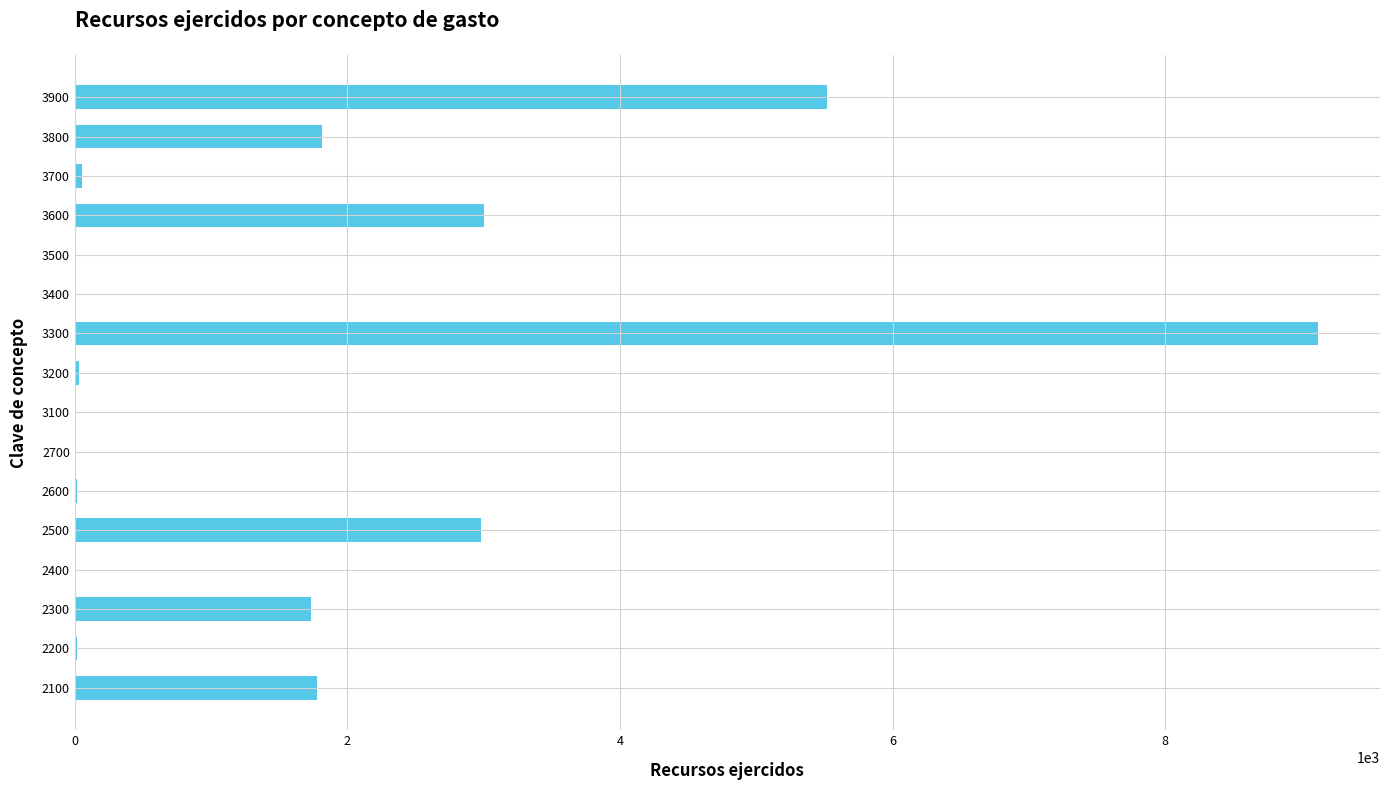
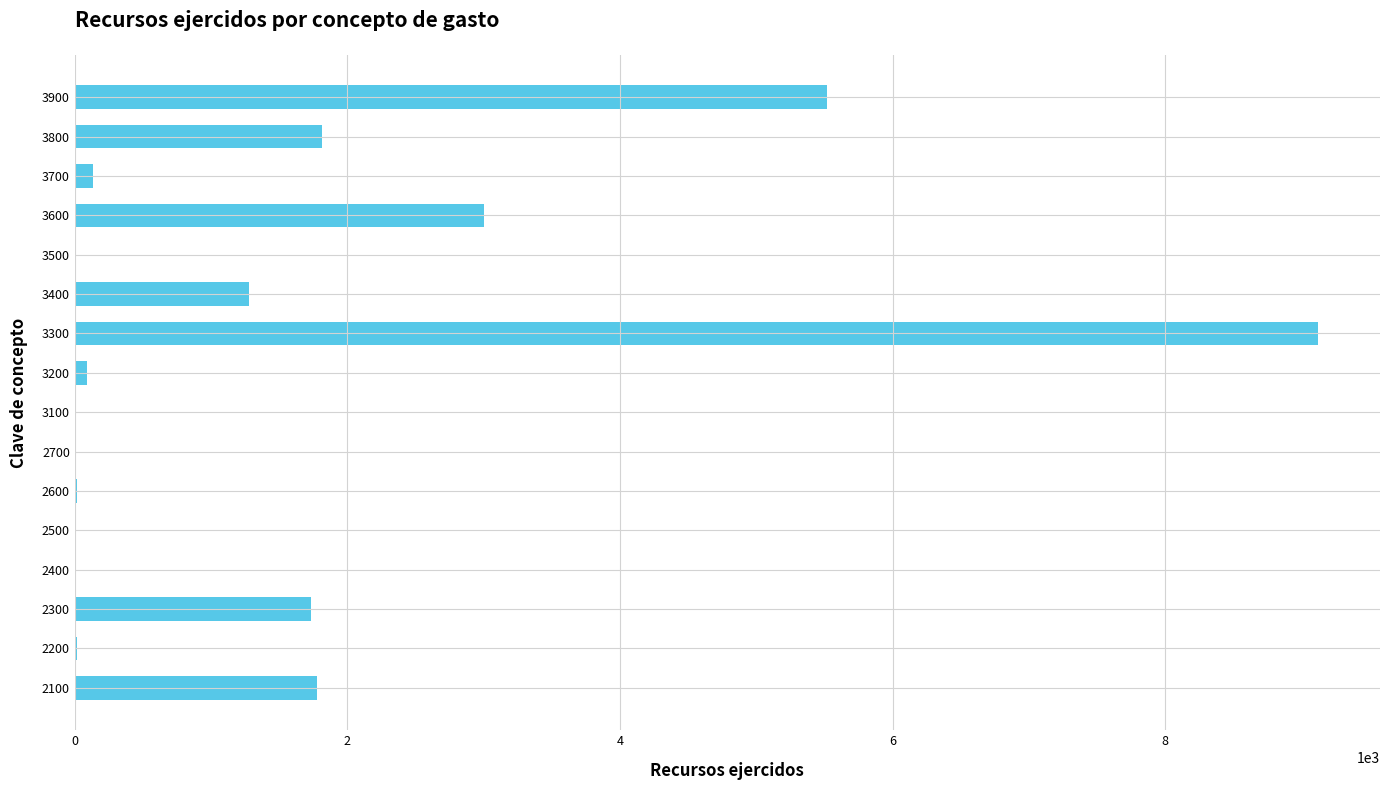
  {
    "3900": 5520,
    "3800": 1810,
-   "3700": 50,
+   "3700": 130,
    "3600": 3000,
-   "3400": 10,
+   "3400": 1280,
    "3300": 9120,
-   "3200": 30,
+   "3200": 90,
    "2700": 0,
    "2600": 20,
-   "2500": 2980,
+   "2500": 0,
    "2300": 1730,
    "2100": 1780
  }
